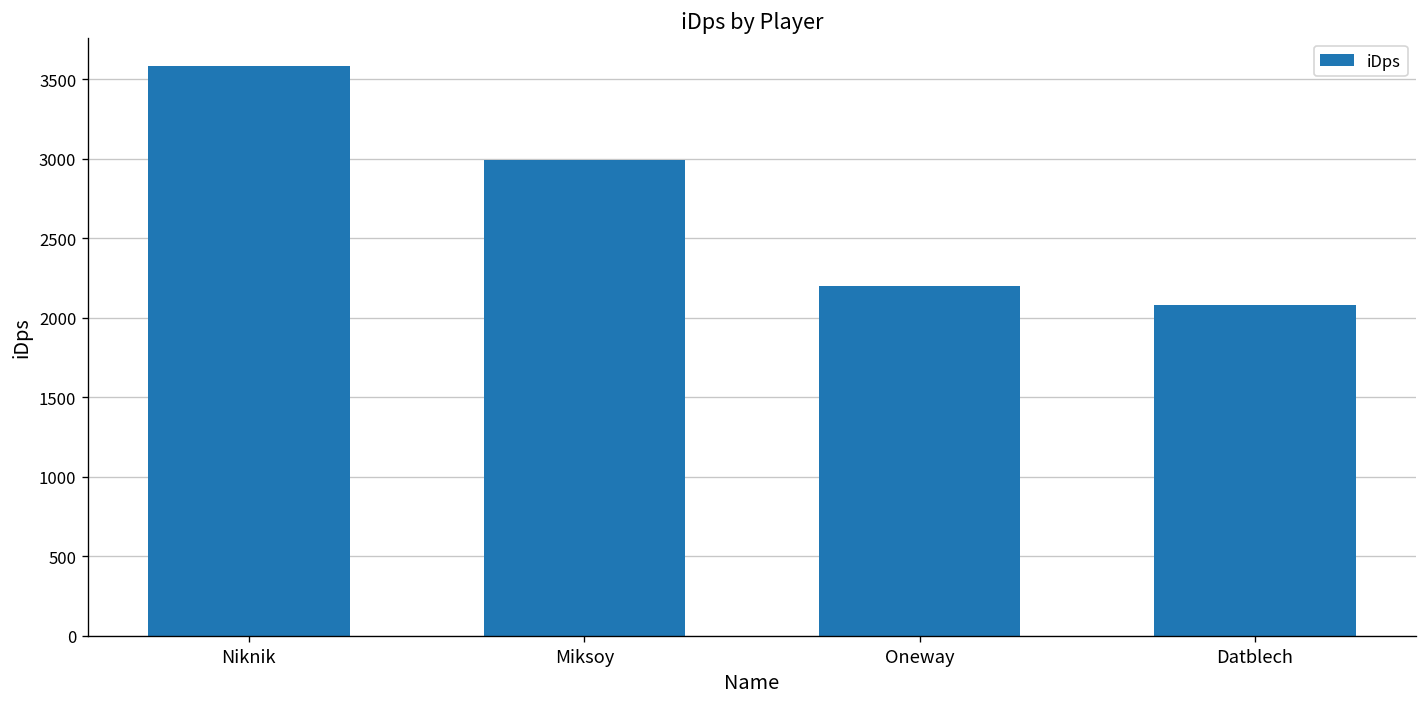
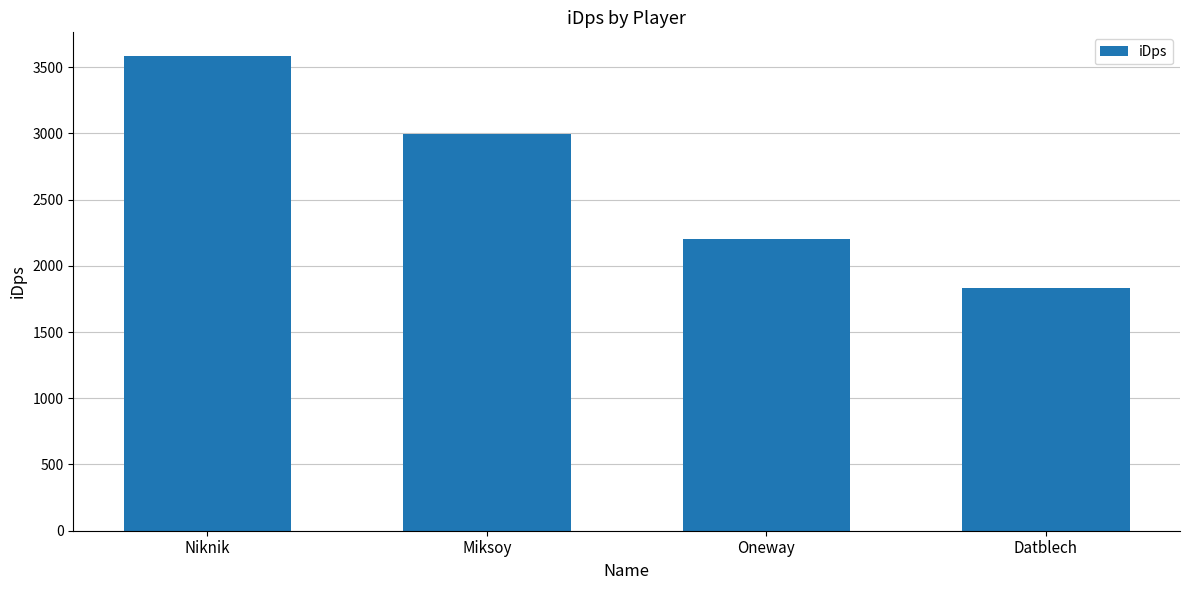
  {
    "Niknik": 3580,
    "Miksoy": 2990,
    "Oneway": 2200,
-   "Datblech": 2080
+   "Datblech": 1830
  }
